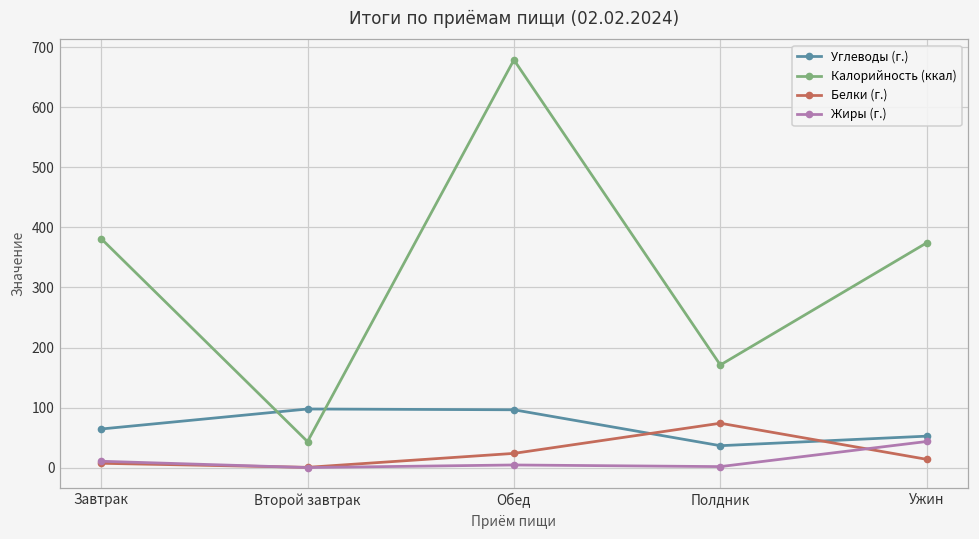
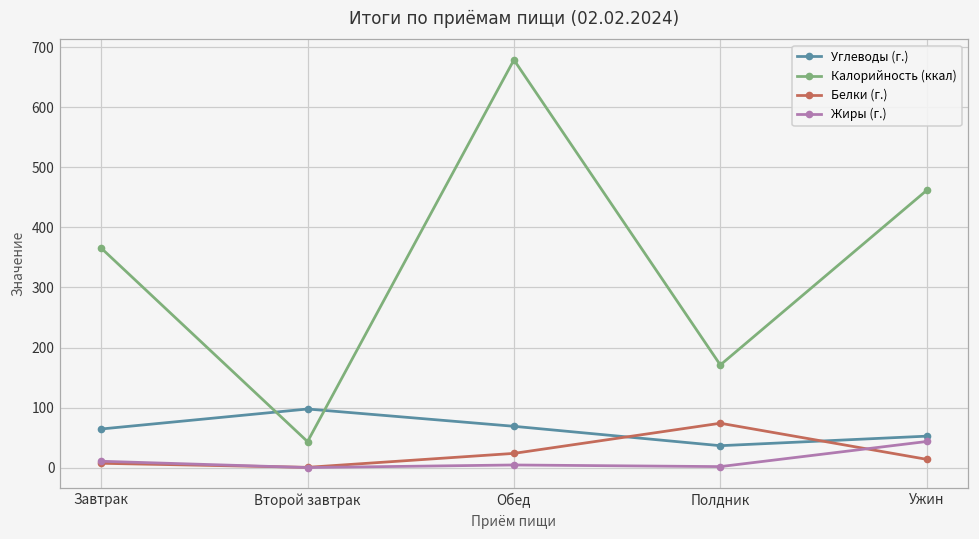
  {
    "Углеводы (г.)": {
      "Завтрак": 60,
      "Второй завтрак": 100,
-     "Обед": 100,
+     "Обед": 70,
      "Полдник": 40,
      "Ужин": 50
    },
    "Калорийность (ккал)": {
-     "Завтрак": 380,
+     "Завтрак": 370,
      "Второй завтрак": 40,
      "Обед": 680,
      "Полдник": 170,
-     "Ужин": 370
+     "Ужин": 460
    },
    "Белки (г.)": {
      "Обед": 20,
      "Полдник": 70,
      "Ужин": 10
    },
    "Жиры (г.)": {
      "Обед": 0,
      "Полдник": 0,
      "Ужин": 40
    }
  }
